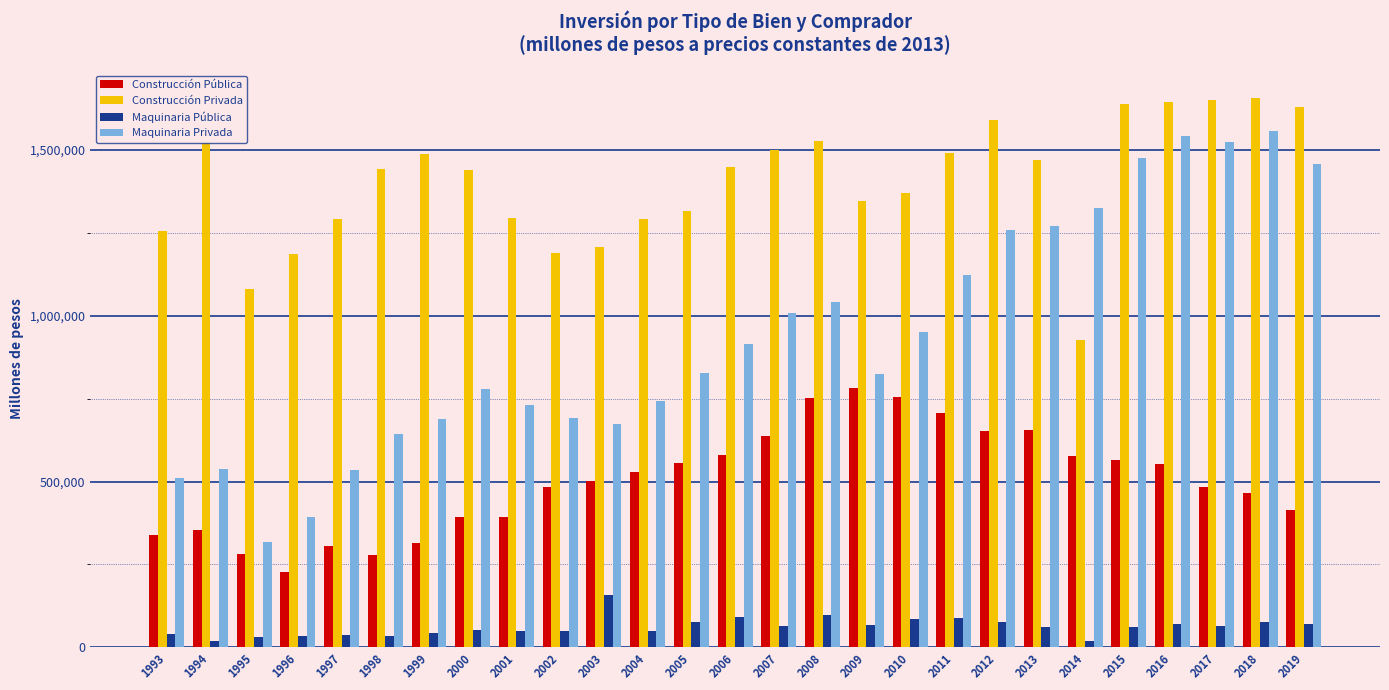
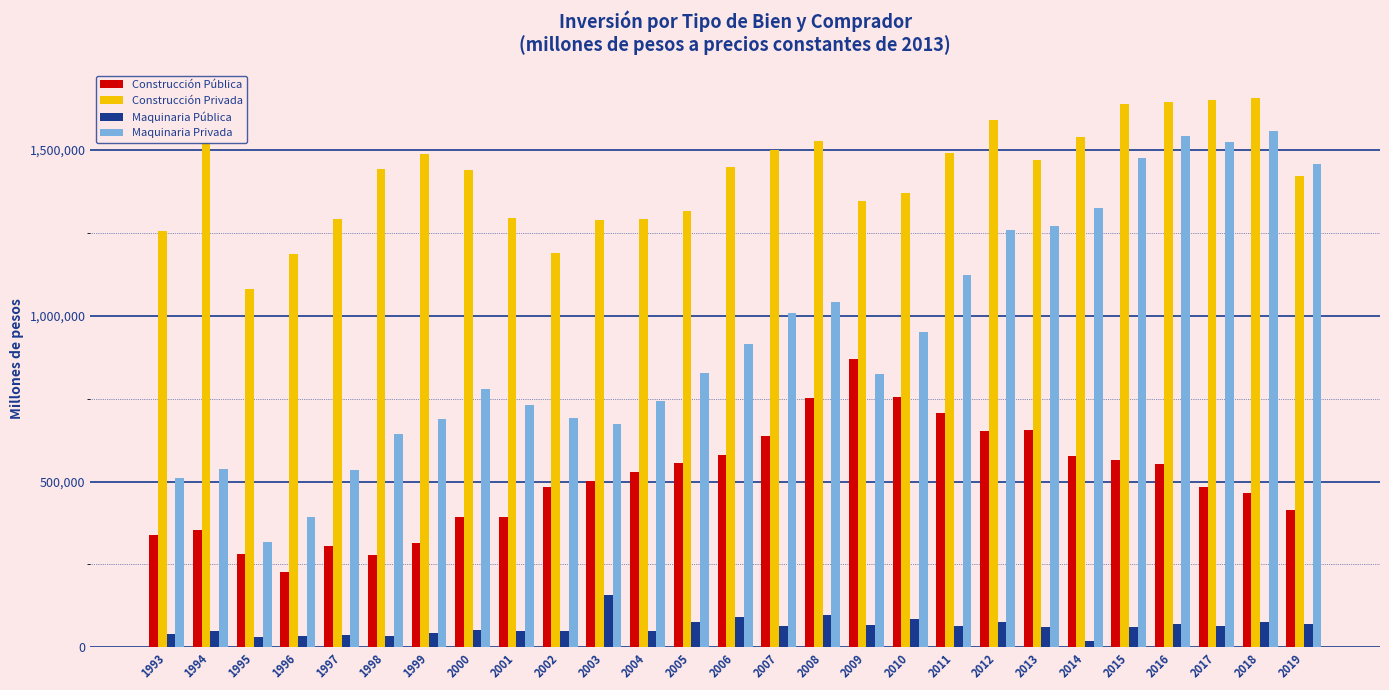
  {
    "Construcción Pública": {
      "1993": "340,000",
      "1994": "350,000",
      "1995": "280,000",
      "1996": "230,000",
      "1997": "310,000",
      "1998": "280,000",
      "1999": "310,000",
      "2000": "390,000",
      "2001": "390,000",
      "2002": "480,000",
      "2003": "500,000",
      "2004": "530,000",
      "2005": "560,000",
      "2006": "580,000",
      "2007": "640,000",
      "2008": "750,000",
-     "2009": "780,000",
+     "2009": "870,000",
      "2010": "750,000",
      "2011": "710,000",
      "2012": "650,000",
      "2013": "660,000",
      "2014": "580,000",
      "2015": "570,000",
      "2016": "550,000",
      "2017": "480,000",
      "2018": "470,000",
      "2019": "410,000"
    },
    "Construcción Privada": {
      "1993": "1,250,000",
      "1994": "1,520,000",
      "1995": "1,080,000",
      "1996": "1,190,000",
      "1997": "1,290,000",
      "1998": "1,440,000",
      "1999": "1,490,000",
      "2000": "1,440,000",
      "2001": "1,300,000",
      "2002": "1,190,000",
-     "2003": "1,210,000",
+     "2003": "1,290,000",
      "2004": "1,290,000",
      "2005": "1,320,000",
      "2006": "1,450,000",
      "2007": "1,500,000",
      "2008": "1,530,000",
      "2009": "1,350,000",
      "2010": "1,370,000",
      "2011": "1,490,000",
      "2012": "1,590,000",
      "2013": "1,470,000",
-     "2014": "930,000",
+     "2014": "1,540,000",
      "2015": "1,640,000",
      "2016": "1,640,000",
      "2017": "1,650,000",
      "2018": "1,660,000",
-     "2019": "1,630,000"
+     "2019": "1,420,000"
    },
    "Maquinaria Pública": {
      "1993": "40,000",
-     "1994": "20,000",
+     "1994": "50,000",
      "1995": "30,000",
      "1996": "30,000",
      "1997": "40,000",
      "1998": "30,000",
      "1999": "40,000",
      "2000": "50,000",
      "2001": "50,000",
      "2002": "50,000",
      "2003": "160,000",
      "2004": "50,000",
      "2005": "70,000",
      "2006": "90,000",
      "2007": "60,000",
      "2008": "100,000",
      "2009": "70,000",
      "2010": "90,000",
-     "2011": "90,000",
+     "2011": "60,000",
      "2012": "80,000",
      "2013": "60,000",
      "2014": "20,000",
      "2015": "60,000",
      "2016": "70,000",
      "2017": "60,000",
      "2018": "80,000",
      "2019": "70,000"
    },
    "Maquinaria Privada": {
      "1993": "510,000",
      "1994": "540,000",
      "1995": "320,000",
      "1996": "390,000",
      "1997": "540,000",
      "1998": "640,000",
      "1999": "690,000",
      "2000": "780,000",
      "2001": "730,000",
      "2002": "690,000",
      "2003": "670,000",
      "2004": "740,000",
      "2005": "830,000",
      "2006": "910,000",
      "2007": "1,010,000",
      "2008": "1,040,000",
      "2009": "820,000",
      "2010": "950,000",
      "2011": "1,120,000",
      "2012": "1,260,000",
      "2013": "1,270,000",
      "2014": "1,320,000",
      "2015": "1,480,000",
      "2016": "1,540,000",
      "2017": "1,520,000",
      "2018": "1,560,000",
      "2019": "1,460,000"
    }
  }
